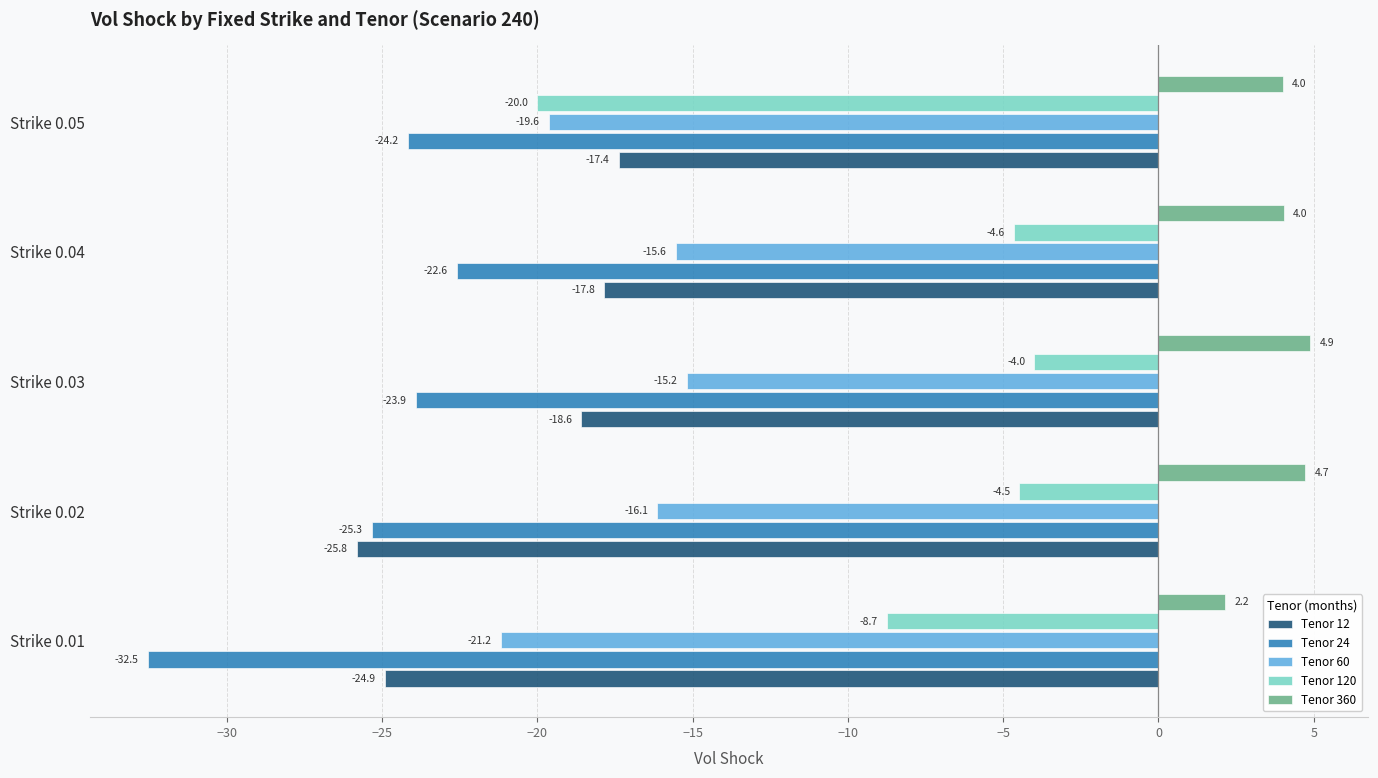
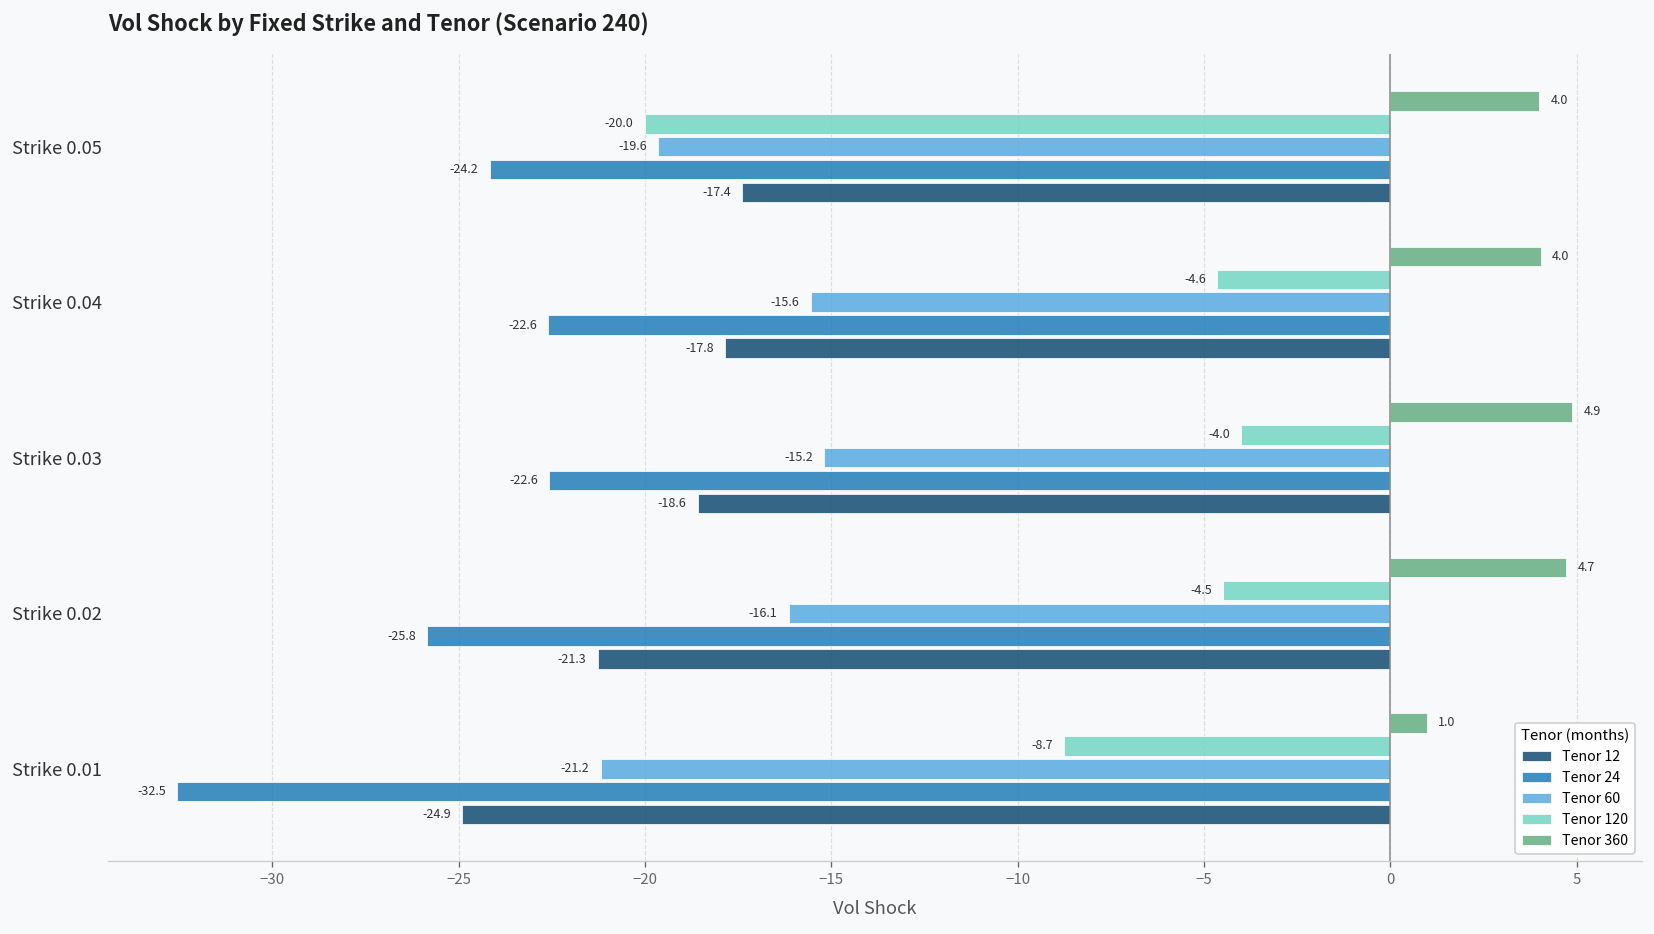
  {
    "Tenor 12": {
      "Strike 0.05": -17.4,
      "Strike 0.04": -17.8,
      "Strike 0.03": -18.6,
-     "Strike 0.02": -25.8,
+     "Strike 0.02": -21.3,
      "Strike 0.01": -24.9
    },
    "Tenor 24": {
      "Strike 0.05": -24.2,
      "Strike 0.04": -22.6,
-     "Strike 0.03": -23.9,
-     "Strike 0.02": -25.3,
+     "Strike 0.03": -22.6,
+     "Strike 0.02": -25.8,
      "Strike 0.01": -32.5
    },
    "Tenor 360": {
      "Strike 0.05": 4.0,
      "Strike 0.04": 4.0,
      "Strike 0.03": 4.9,
      "Strike 0.02": 4.7,
-     "Strike 0.01": 2.2
+     "Strike 0.01": 1.0
    }
  }
